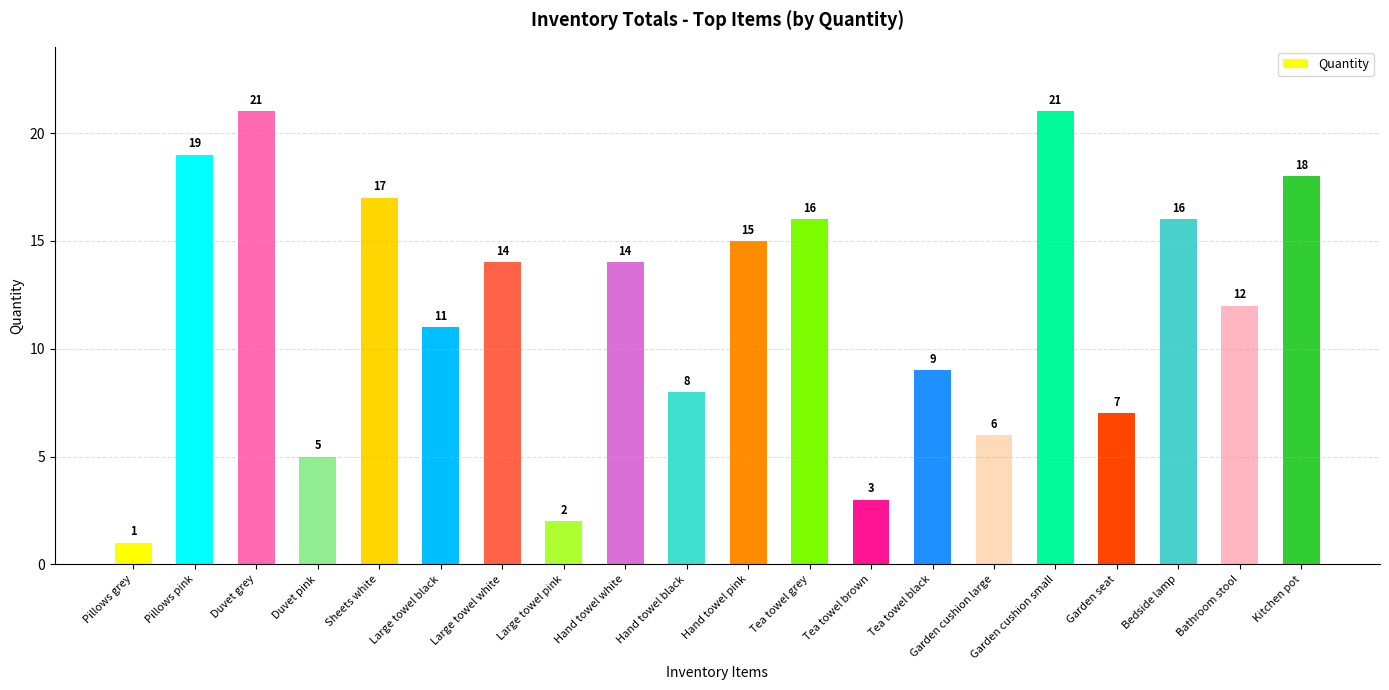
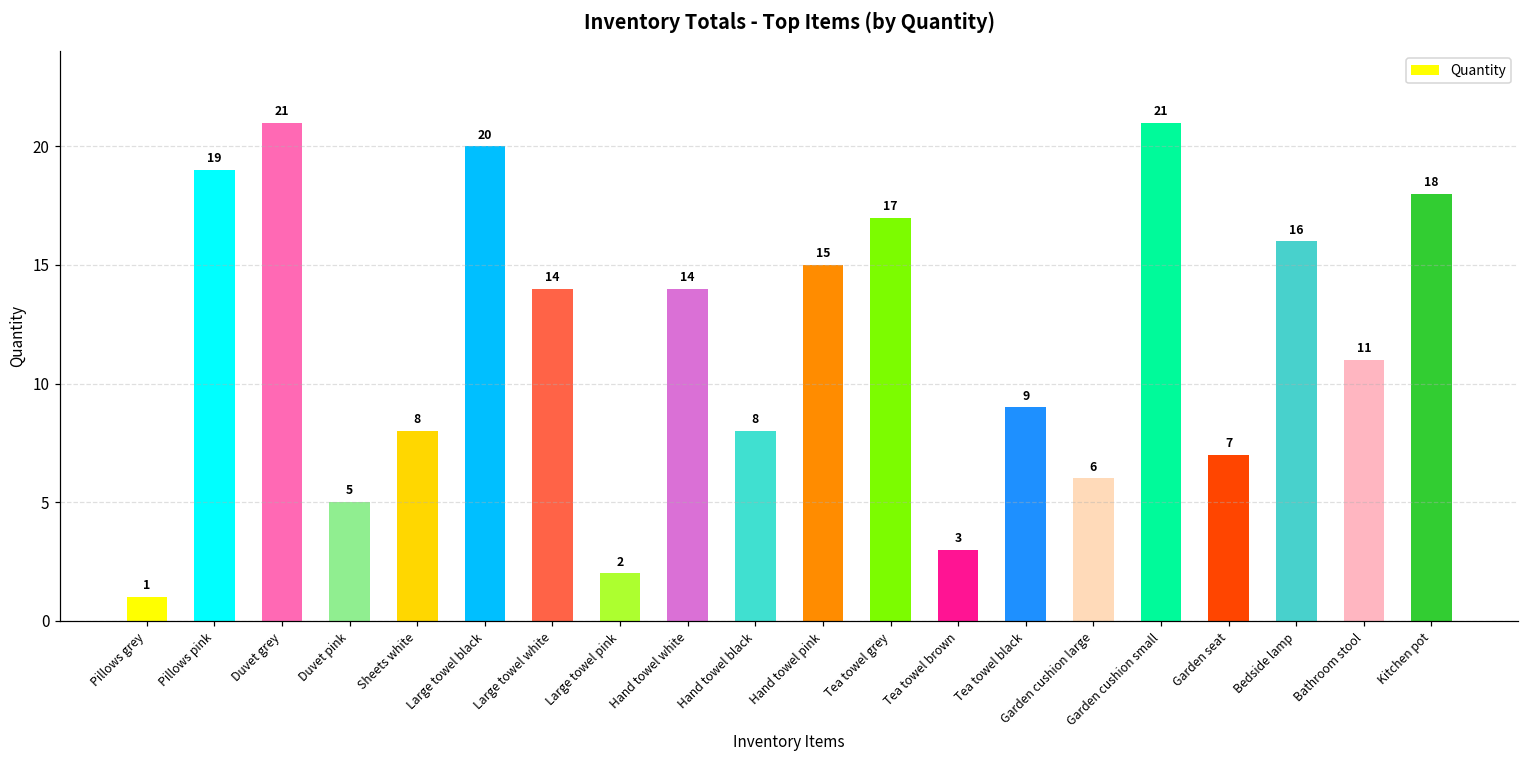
  {
    "Pillows grey": 1,
    "Pillows pink": 19,
    "Duvet grey": 21,
    "Duvet pink": 5,
-   "Sheets white": 17,
-   "Large towel black": 11,
+   "Sheets white": 8,
+   "Large towel black": 20,
    "Large towel white": 14,
    "Large towel pink": 2,
    "Hand towel white": 14,
    "Hand towel black": 8,
    "Hand towel pink": 15,
-   "Tea towel grey": 16,
+   "Tea towel grey": 17,
    "Tea towel brown": 3,
    "Tea towel black": 9,
    "Garden cushion large": 6,
    "Garden cushion small": 21,
    "Garden seat": 7,
    "Bedside lamp": 16,
-   "Bathroom stool": 12,
+   "Bathroom stool": 11,
    "Kitchen pot": 18
  }
